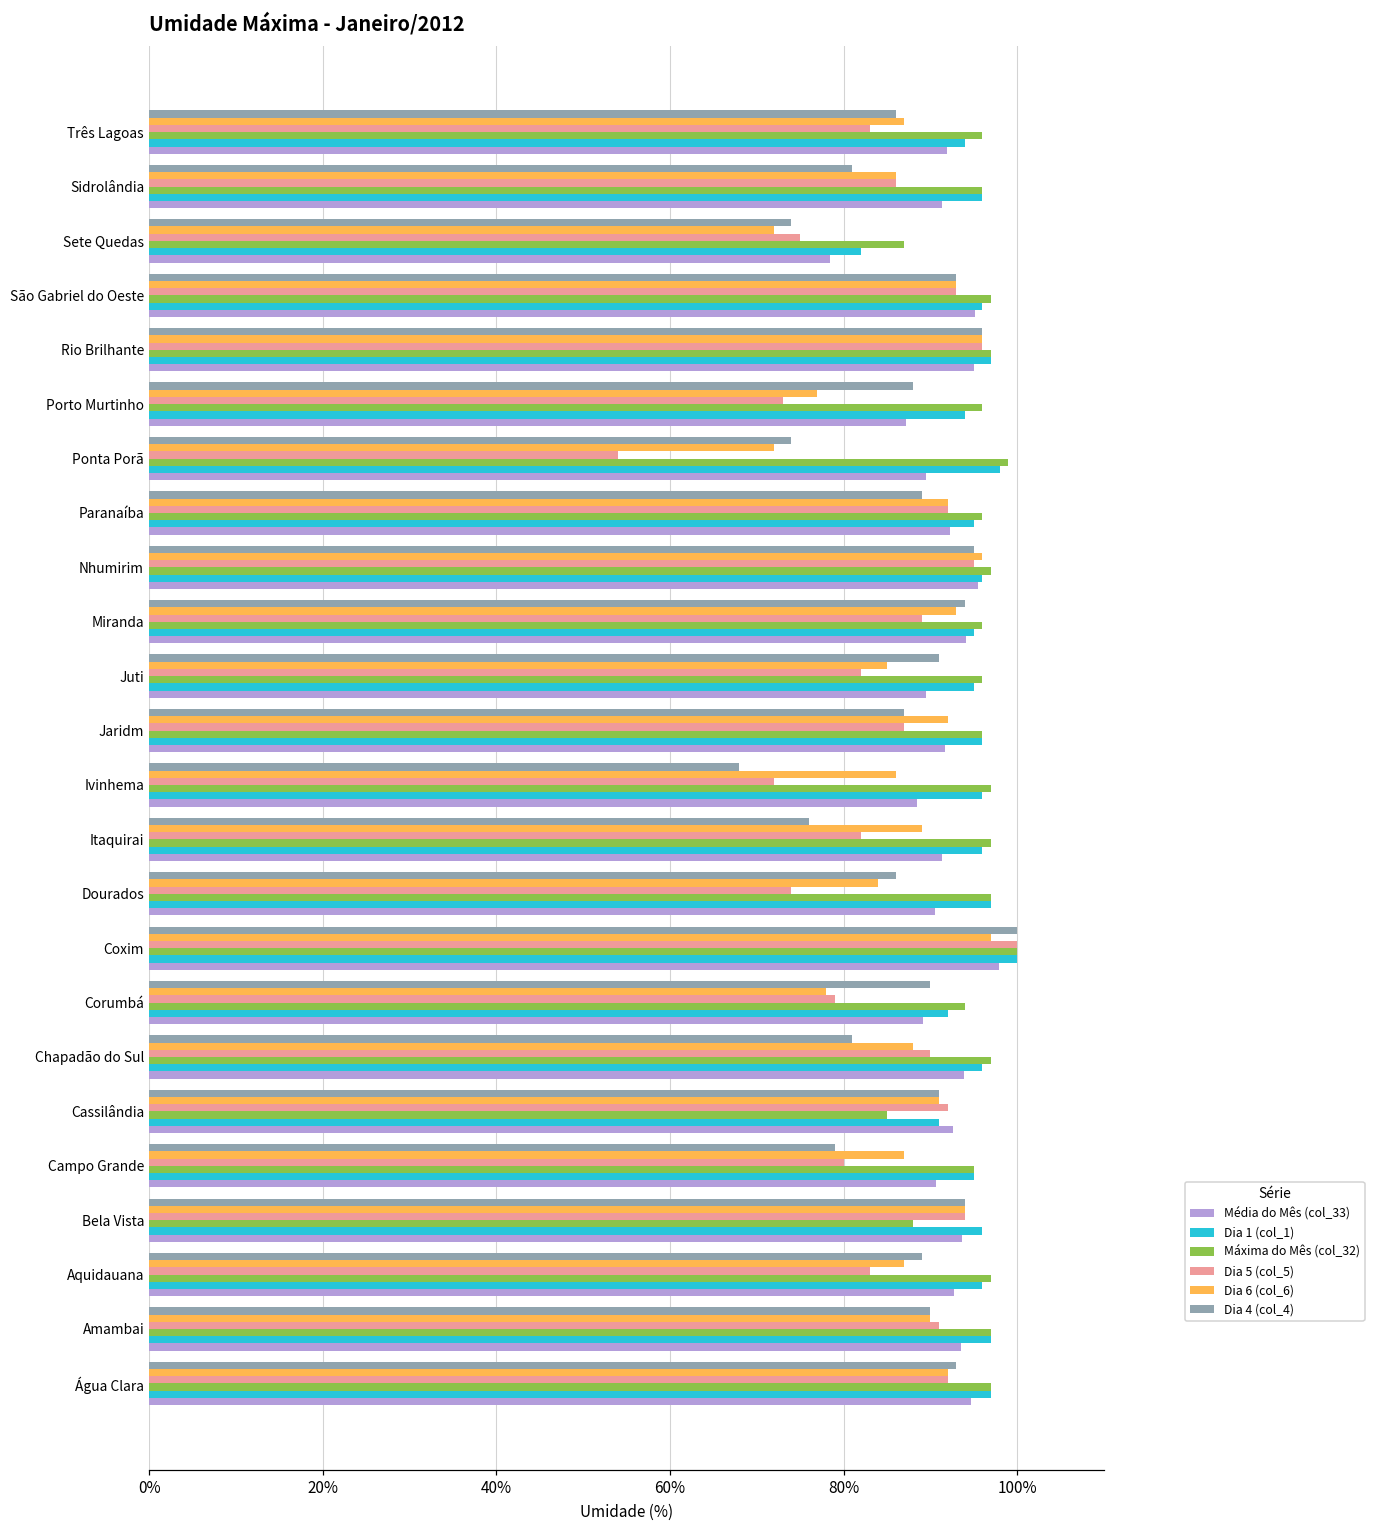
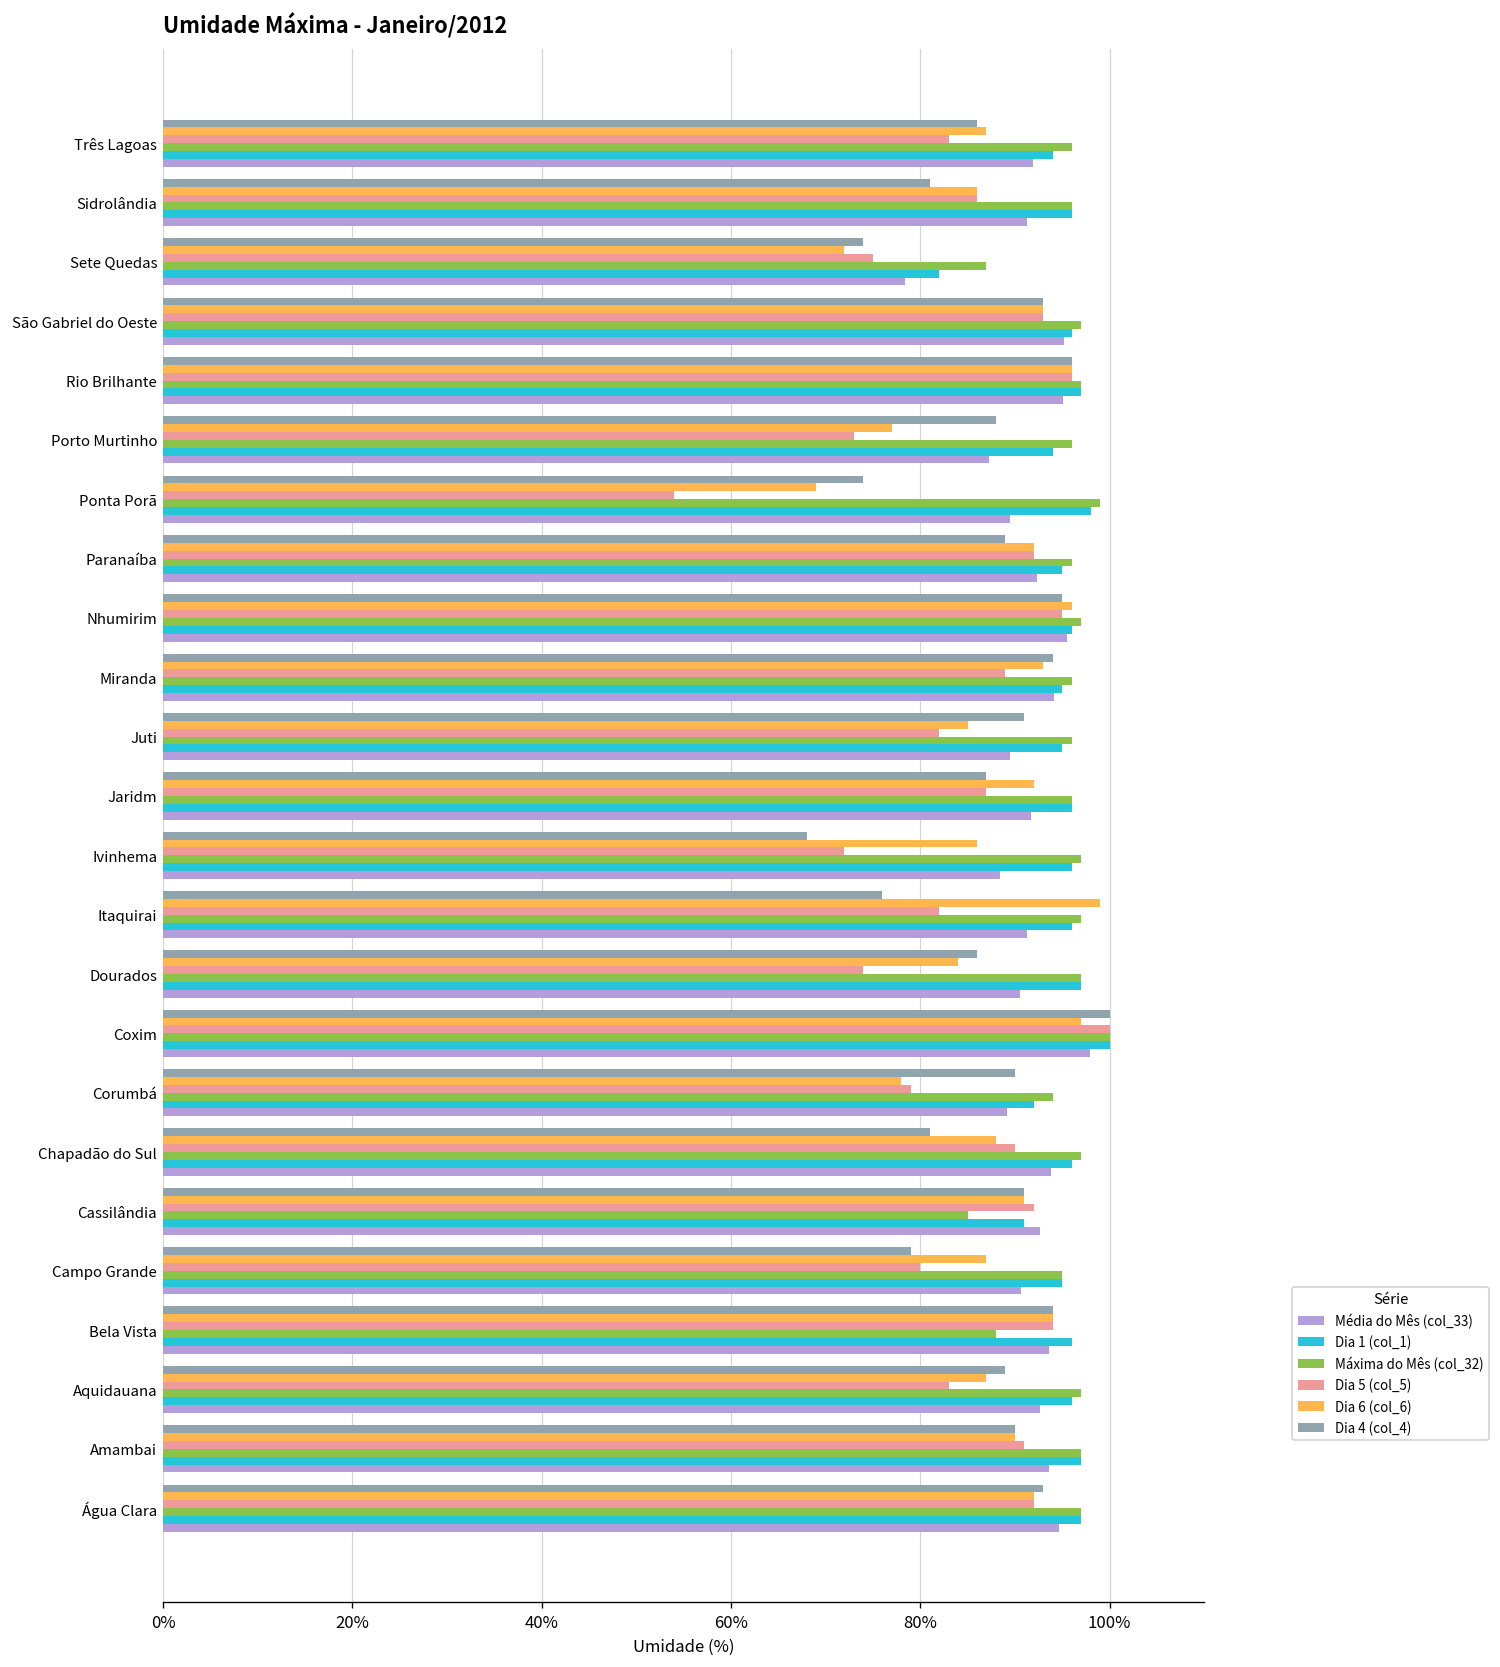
  {
    "Dia 1 (col_1)": {
      "Três Lagoas": "94%",
      "Sidrolândia": "96%",
      "Sete Quedas": "82%",
      "São Gabriel do Oeste": "96%",
      "Rio Brilhante": "97%",
      "Porto Murtinho": "94%",
      "Ponta Porã": "98%",
      "Paranaíba": "95%",
      "Nhumirim": "96%",
      "Miranda": "95%",
      "Juti": "95%",
      "Jaridm": "96%",
      "Ivinhema": "96%",
      "Itaquirai": "96%",
      "Dourados": "97%",
      "Coxim": "100%",
      "Corumbá": "92%",
      "Chapadão do Sul": "96%",
      "Cassilândia": "91%",
      "Campo Grande": "95%",
      "Bela Vista": "96%",
      "Aquidauana": "96%",
      "Amambai": "97%",
      "Água Clara": "97%"
    },
    "Máxima do Mês (col_32)": {
      "Três Lagoas": "96%",
      "Sidrolândia": "96%",
      "Sete Quedas": "87%",
      "São Gabriel do Oeste": "97%",
      "Rio Brilhante": "97%",
      "Porto Murtinho": "96%",
      "Ponta Porã": "99%",
      "Paranaíba": "96%",
      "Nhumirim": "97%",
      "Miranda": "96%",
      "Juti": "96%",
      "Jaridm": "96%",
      "Ivinhema": "97%",
      "Itaquirai": "97%",
      "Dourados": "97%",
      "Coxim": "100%",
      "Corumbá": "94%",
      "Chapadão do Sul": "97%",
      "Cassilândia": "85%",
      "Campo Grande": "95%",
      "Bela Vista": "88%",
      "Aquidauana": "97%",
      "Amambai": "97%",
      "Água Clara": "97%"
    },
    "Dia 5 (col_5)": {
      "Três Lagoas": "83%",
      "Sidrolândia": "86%",
      "Sete Quedas": "75%",
      "São Gabriel do Oeste": "93%",
      "Rio Brilhante": "96%",
      "Porto Murtinho": "73%",
      "Ponta Porã": "54%",
      "Paranaíba": "92%",
      "Nhumirim": "95%",
      "Miranda": "89%",
      "Juti": "82%",
      "Jaridm": "87%",
      "Ivinhema": "72%",
      "Itaquirai": "82%",
      "Dourados": "74%",
      "Coxim": "100%",
      "Corumbá": "79%",
      "Chapadão do Sul": "90%",
      "Cassilândia": "92%",
      "Campo Grande": "80%",
      "Bela Vista": "94%",
      "Aquidauana": "83%",
      "Amambai": "91%",
      "Água Clara": "92%"
    },
    "Dia 6 (col_6)": {
      "Três Lagoas": "87%",
      "Sidrolândia": "86%",
      "Sete Quedas": "72%",
      "São Gabriel do Oeste": "93%",
      "Rio Brilhante": "96%",
      "Porto Murtinho": "77%",
-     "Ponta Porã": "72%",
+     "Ponta Porã": "69%",
      "Paranaíba": "92%",
      "Nhumirim": "96%",
      "Miranda": "93%",
      "Juti": "85%",
      "Jaridm": "92%",
      "Ivinhema": "86%",
-     "Itaquirai": "89%",
+     "Itaquirai": "99%",
      "Dourados": "84%",
      "Coxim": "97%",
      "Corumbá": "78%",
      "Chapadão do Sul": "88%",
      "Cassilândia": "91%",
      "Campo Grande": "87%",
      "Bela Vista": "94%",
      "Aquidauana": "87%",
      "Amambai": "90%",
      "Água Clara": "92%"
    }
  }
